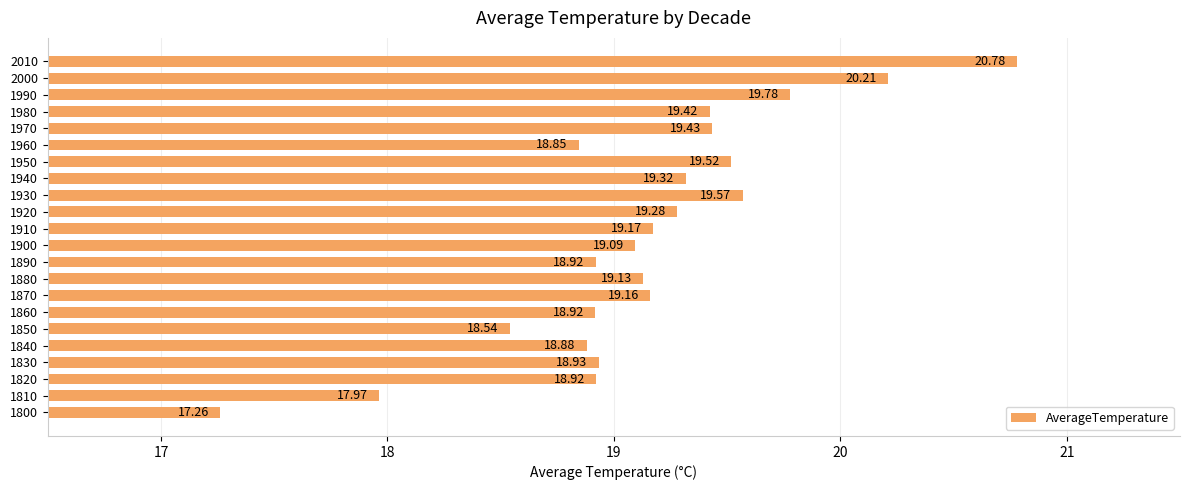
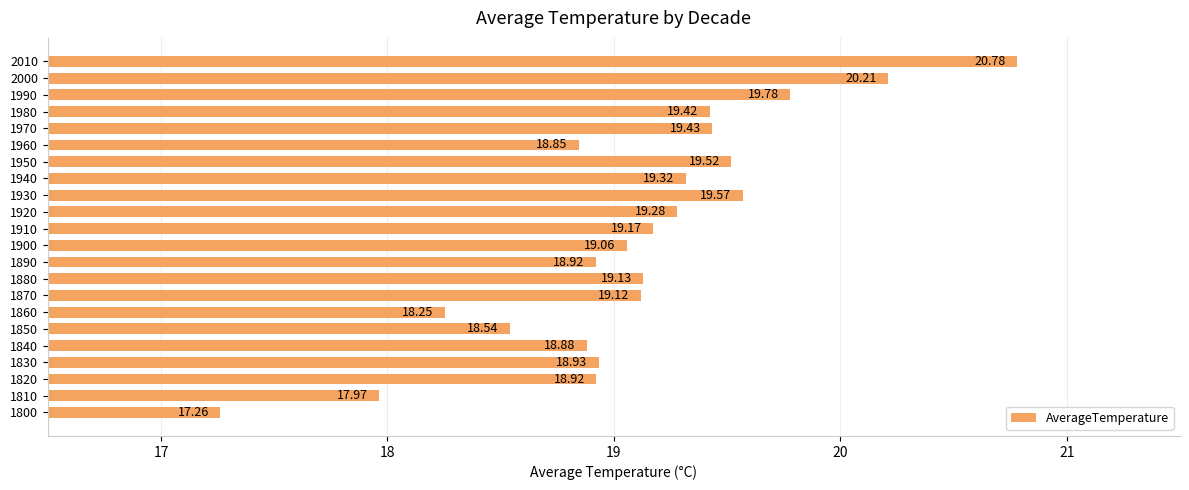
  {
    "2010": 20.78,
    "2000": 20.21,
    "1990": 19.78,
    "1980": 19.42,
    "1970": 19.43,
    "1960": 18.85,
    "1950": 19.52,
    "1940": 19.32,
    "1930": 19.57,
    "1920": 19.28,
    "1910": 19.17,
-   "1900": 19.09,
+   "1900": 19.06,
    "1890": 18.92,
    "1880": 19.13,
-   "1870": 19.16,
-   "1860": 18.92,
+   "1870": 19.12,
+   "1860": 18.25,
    "1850": 18.54,
    "1840": 18.88,
    "1830": 18.93,
    "1820": 18.92,
    "1810": 17.97,
    "1800": 17.26
  }
